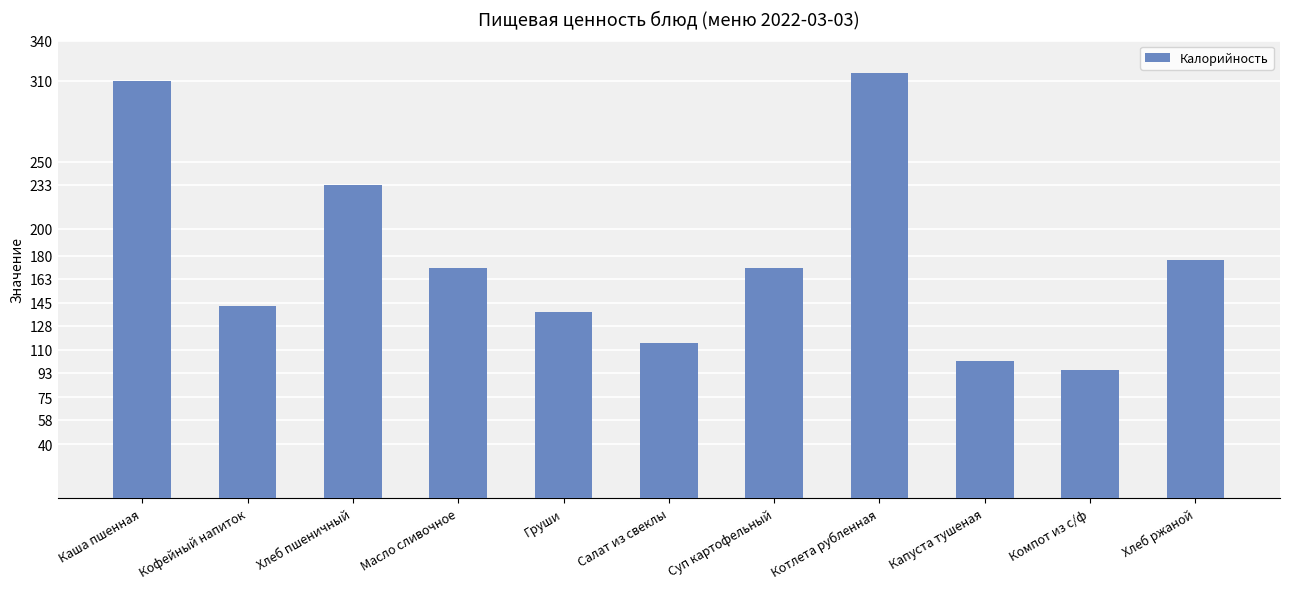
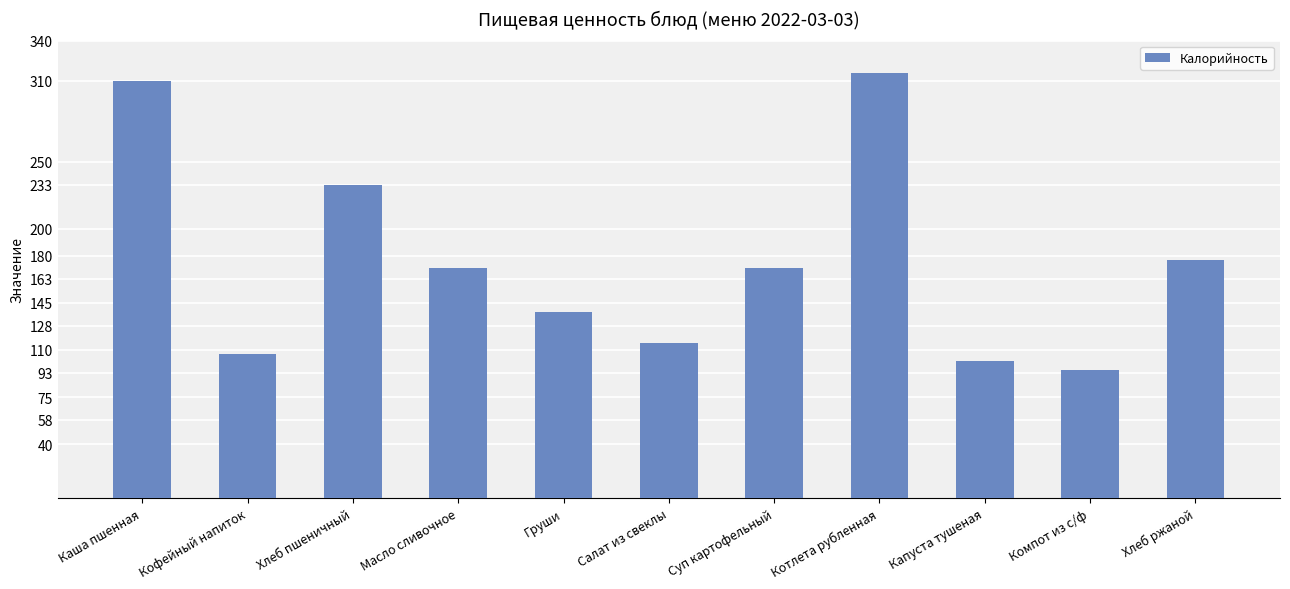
  {
    "Каша пшенная": 310,
-   "Кофейный напиток": 143,
+   "Кофейный напиток": 107,
    "Хлеб пшеничный": 233,
    "Масло сливочное": 171,
    "Груши": 138,
    "Салат из свеклы": 115,
    "Суп картофельный": 171,
    "Котлета рубленная": 316,
    "Капуста тушеная": 102,
    "Компот из с/ф": 95,
    "Хлеб ржаной": 177
  }
